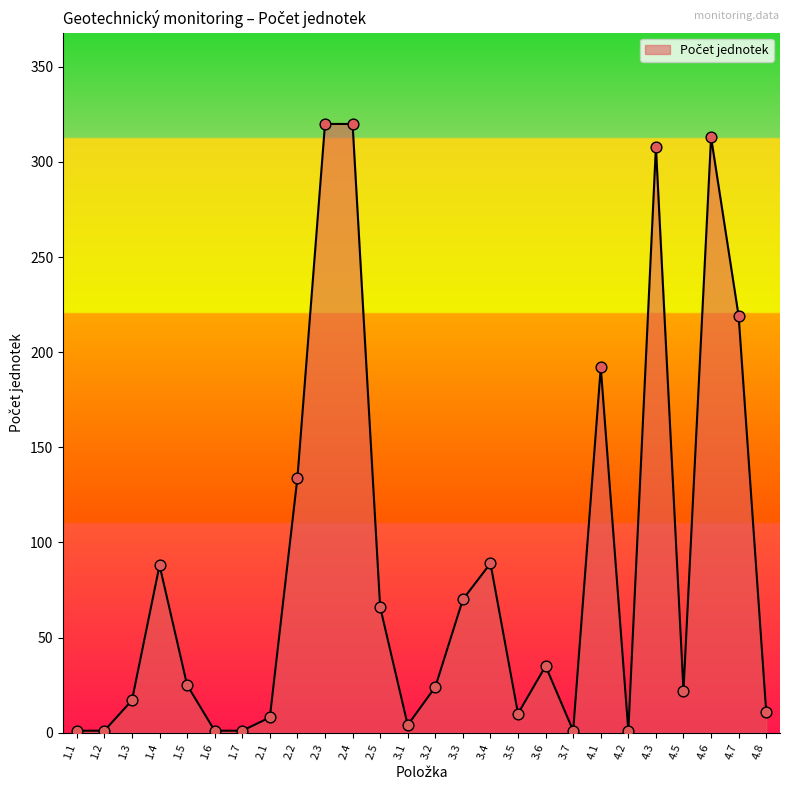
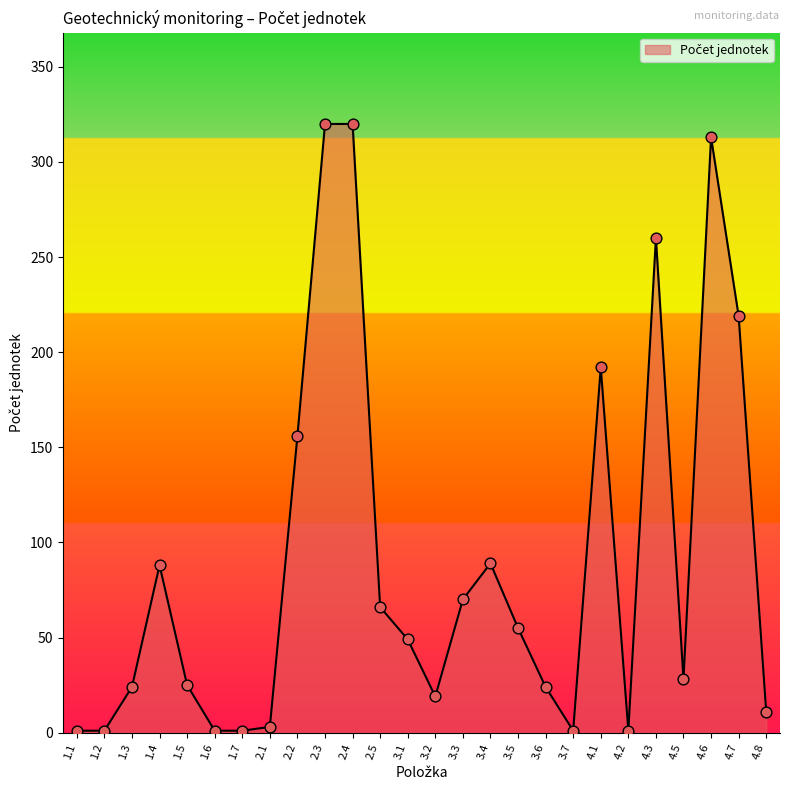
  {
    "1.1": 1,
    "1.2": 1,
-   "1.3": 17,
+   "1.3": 24,
    "1.4": 88,
    "1.5": 25,
    "1.6": 1,
    "1.7": 1,
-   "2.1": 8,
-   "2.2": 134,
+   "2.1": 3,
+   "2.2": 156,
    "2.3": 320,
    "2.4": 320,
    "2.5": 66,
-   "3.1": 4,
-   "3.2": 24,
+   "3.1": 49,
+   "3.2": 19,
    "3.3": 70,
    "3.4": 89,
-   "3.5": 10,
-   "3.6": 35,
+   "3.5": 55,
+   "3.6": 24,
    "3.7": 1,
    "4.1": 192,
    "4.2": 1,
-   "4.3": 308,
-   "4.5": 22,
+   "4.3": 260,
+   "4.5": 28,
    "4.6": 313,
    "4.7": 219,
    "4.8": 11
  }
